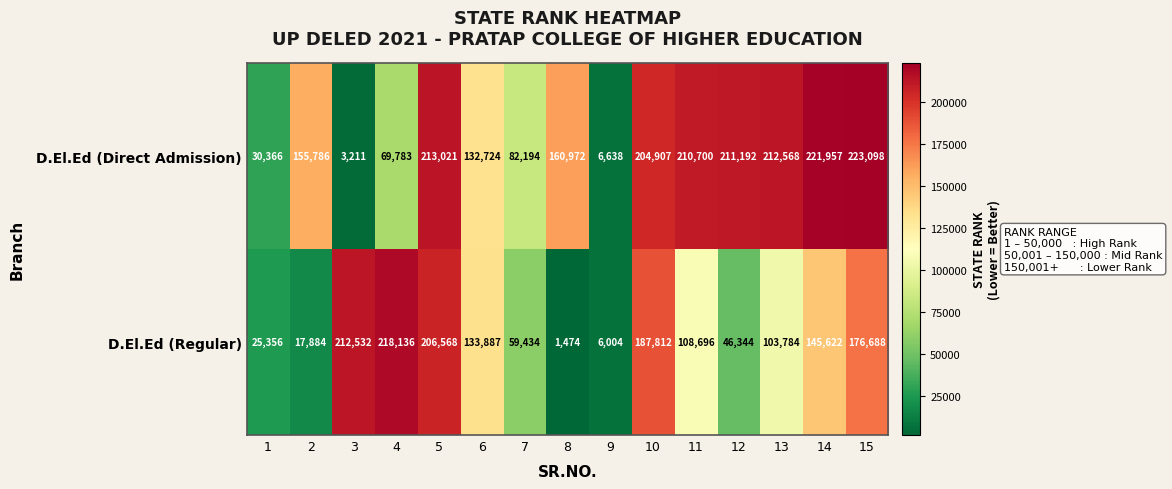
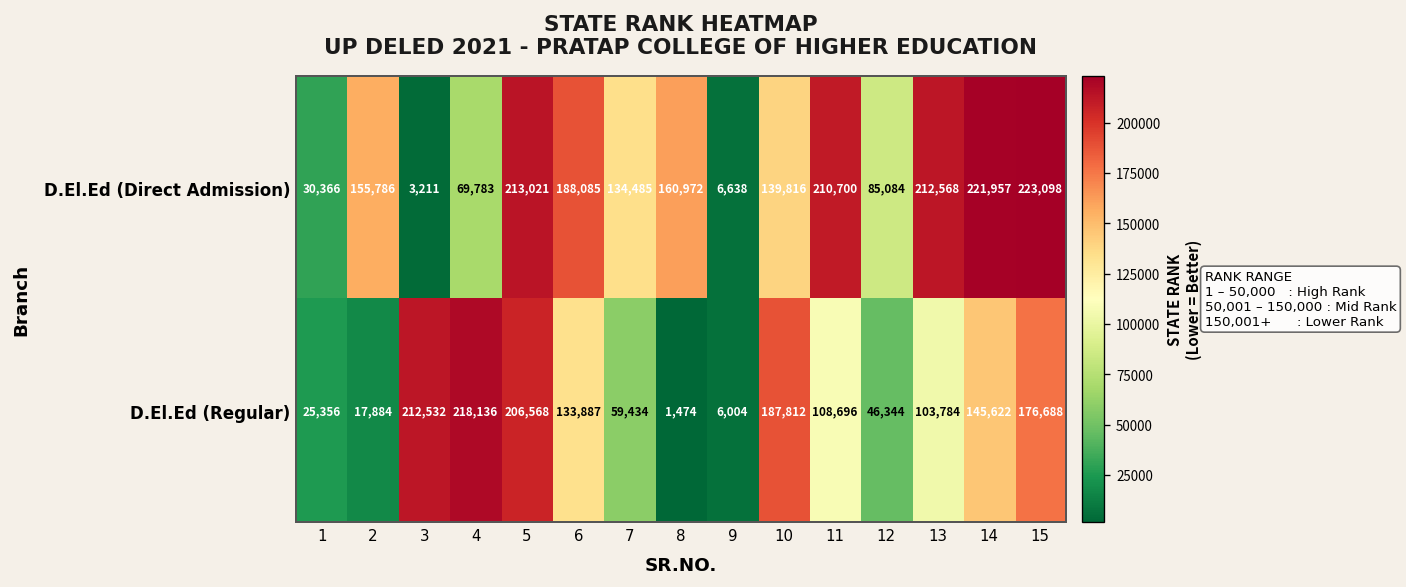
  {
    "D.El.Ed (Direct Admission)": {
      "1": "30,366",
      "2": "155,786",
      "3": "3,211",
      "4": "69,783",
      "5": "213,021",
-     "6": "132,724",
-     "7": "82,194",
+     "6": "188,085",
+     "7": "134,485",
      "8": "160,972",
      "9": "6,638",
-     "10": "204,907",
+     "10": "139,816",
      "11": "210,700",
-     "12": "211,192",
+     "12": "85,084",
      "13": "212,568",
      "14": "221,957",
      "15": "223,098"
    },
    "D.El.Ed (Regular)": {
      "1": "25,356",
      "2": "17,884",
      "3": "212,532",
      "4": "218,136",
      "5": "206,568",
      "6": "133,887",
      "7": "59,434",
      "8": "1,474",
      "9": "6,004",
      "10": "187,812",
      "11": "108,696",
      "12": "46,344",
      "13": "103,784",
      "14": "145,622",
      "15": "176,688"
    }
  }
